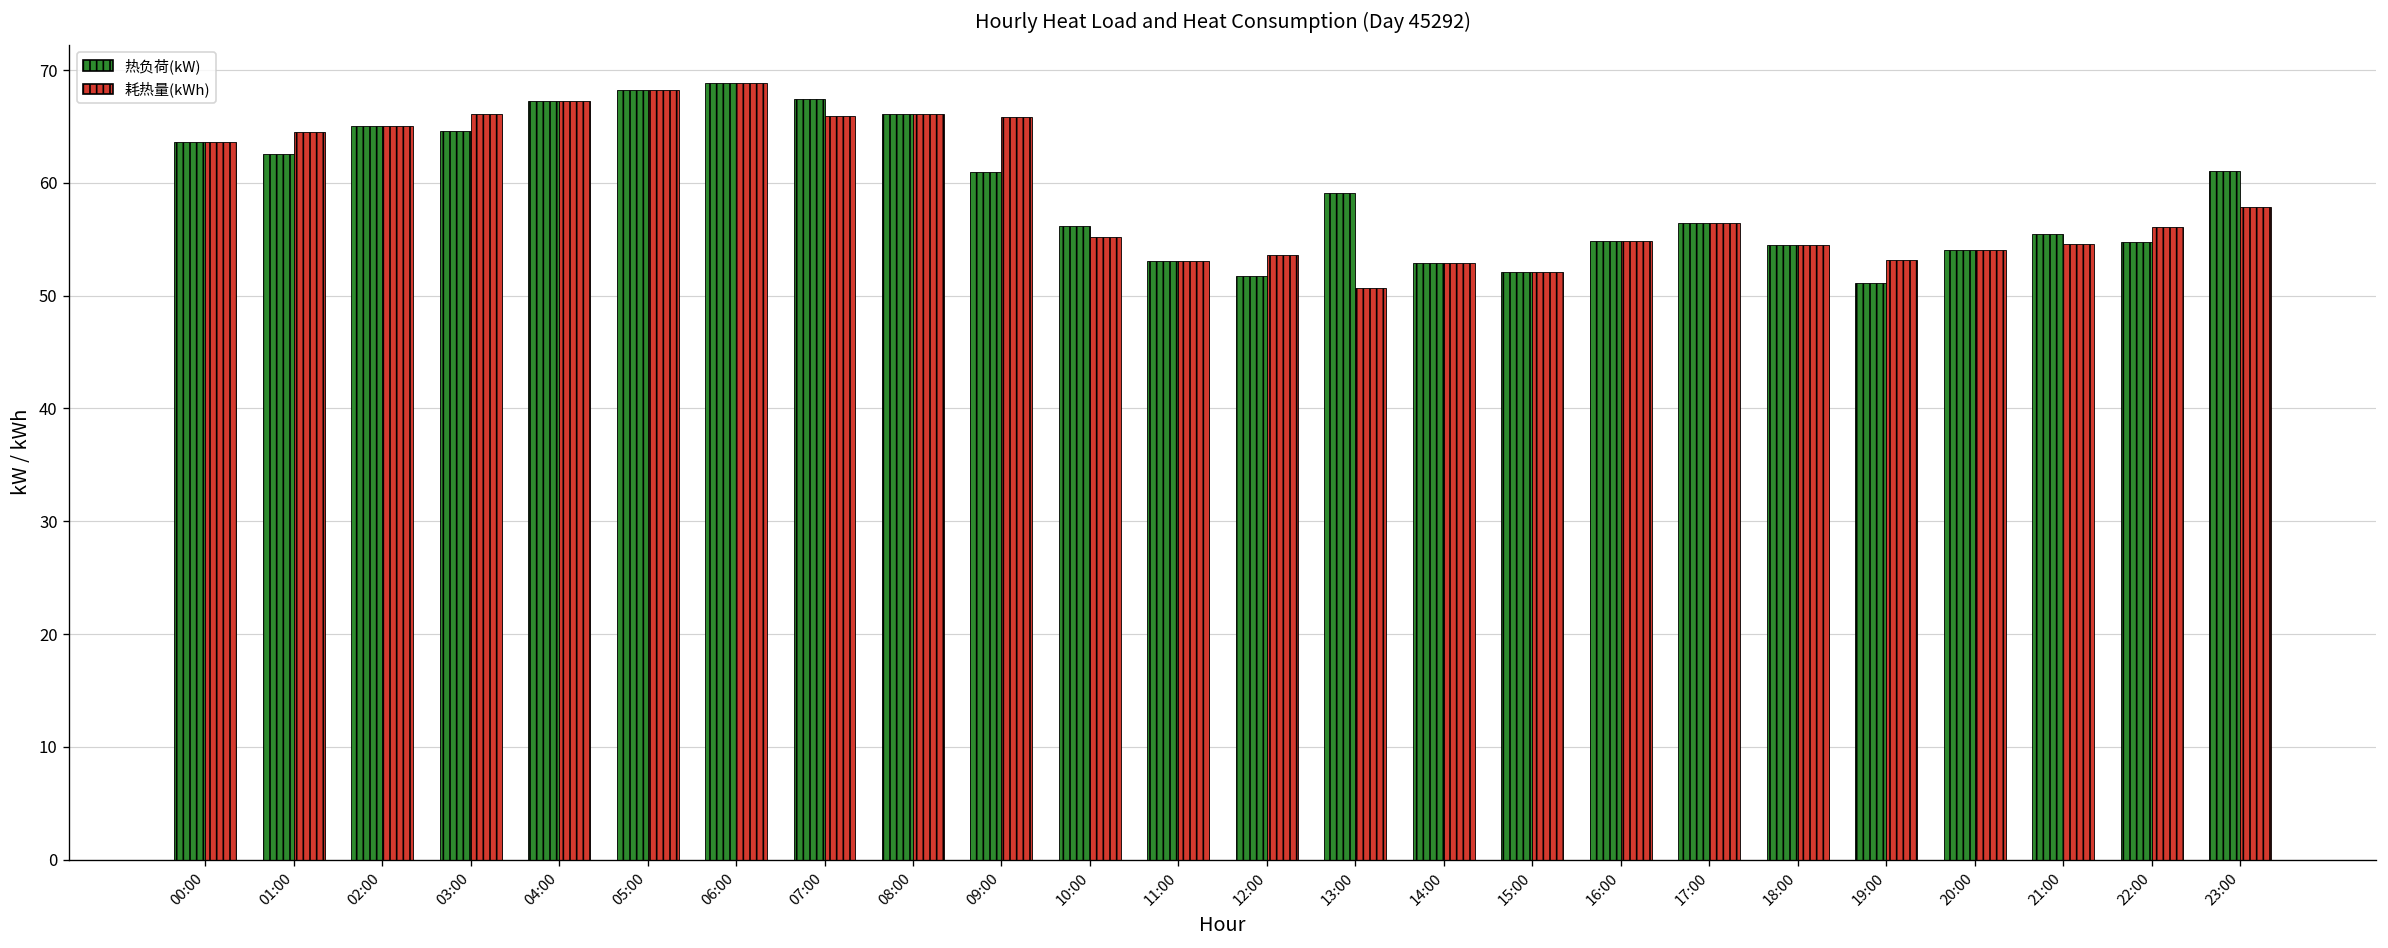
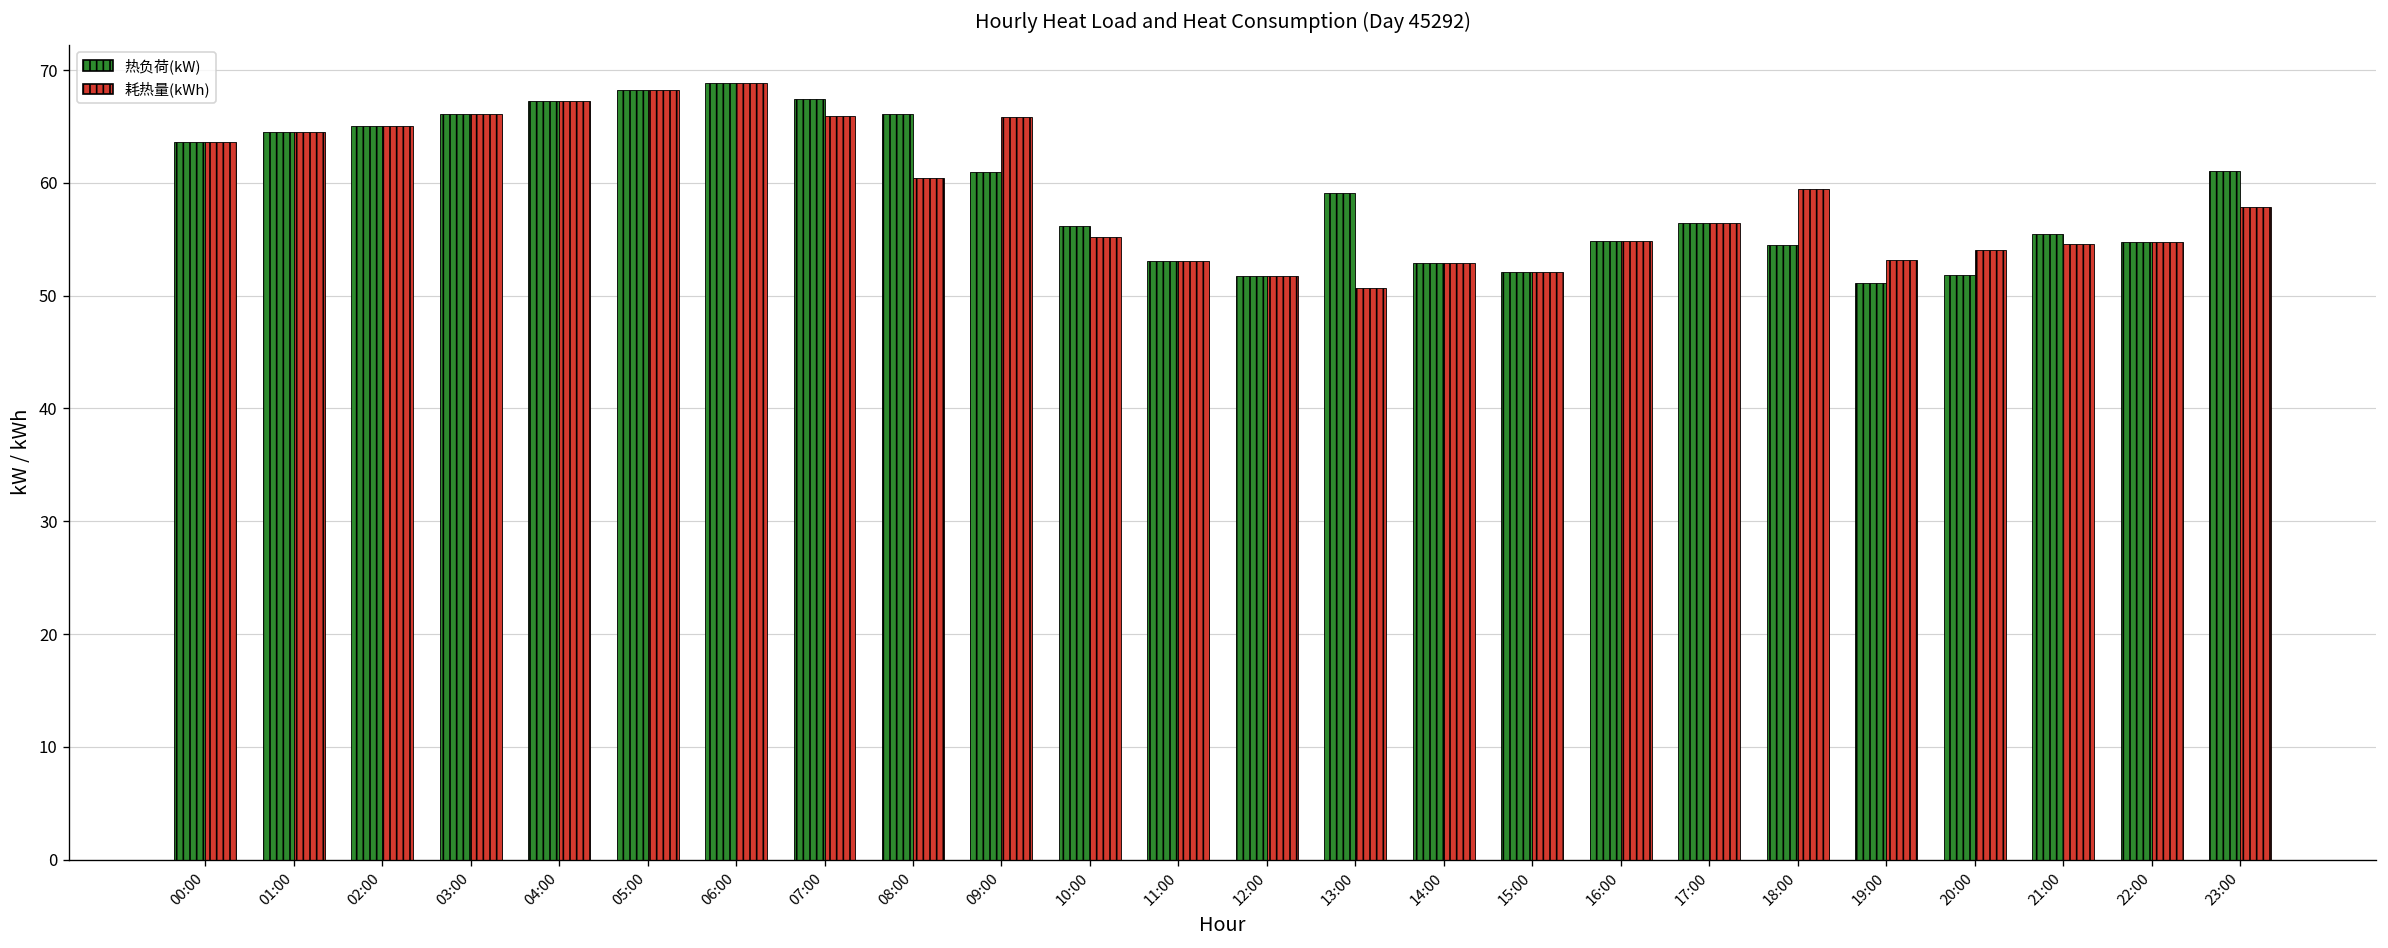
  {
    "热负荷(kW)": {
      "00:00": 64,
-     "01:00": 63,
+     "01:00": 64,
      "02:00": 65,
-     "03:00": 65,
+     "03:00": 66,
      "04:00": 67,
      "05:00": 68,
      "06:00": 69,
      "07:00": 67,
      "08:00": 66,
      "09:00": 61,
      "10:00": 56,
      "11:00": 53,
      "12:00": 52,
      "13:00": 59,
      "14:00": 53,
      "15:00": 52,
      "16:00": 55,
      "17:00": 56,
      "18:00": 55,
      "19:00": 51,
-     "20:00": 54,
+     "20:00": 52,
      "21:00": 55,
      "22:00": 55,
      "23:00": 61
    },
    "耗热量(kWh)": {
      "00:00": 64,
      "01:00": 64,
      "02:00": 65,
      "03:00": 66,
      "04:00": 67,
      "05:00": 68,
      "06:00": 69,
      "07:00": 66,
-     "08:00": 66,
+     "08:00": 60,
      "09:00": 66,
      "10:00": 55,
      "11:00": 53,
-     "12:00": 54,
+     "12:00": 52,
      "13:00": 51,
      "14:00": 53,
      "15:00": 52,
      "16:00": 55,
      "17:00": 56,
-     "18:00": 55,
+     "18:00": 59,
      "19:00": 53,
      "20:00": 54,
      "21:00": 55,
-     "22:00": 56,
+     "22:00": 55,
      "23:00": 58
    }
  }
